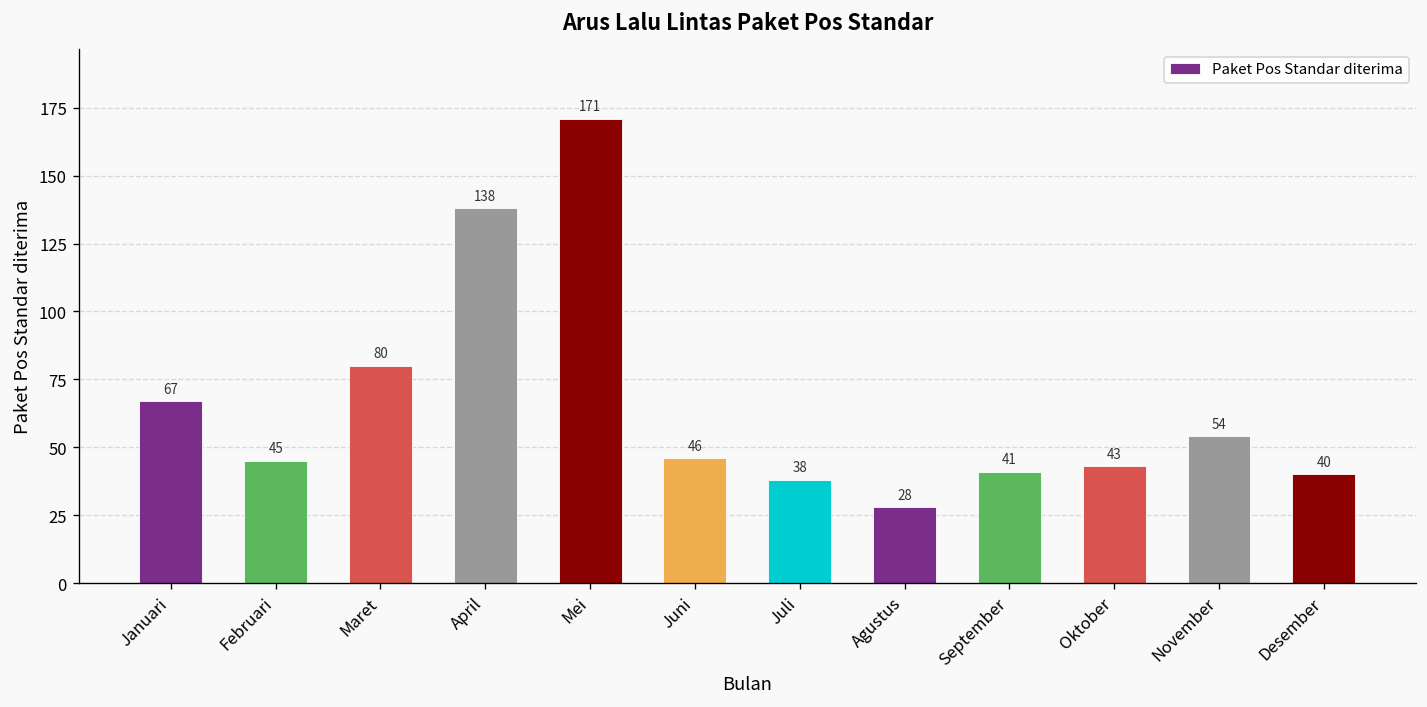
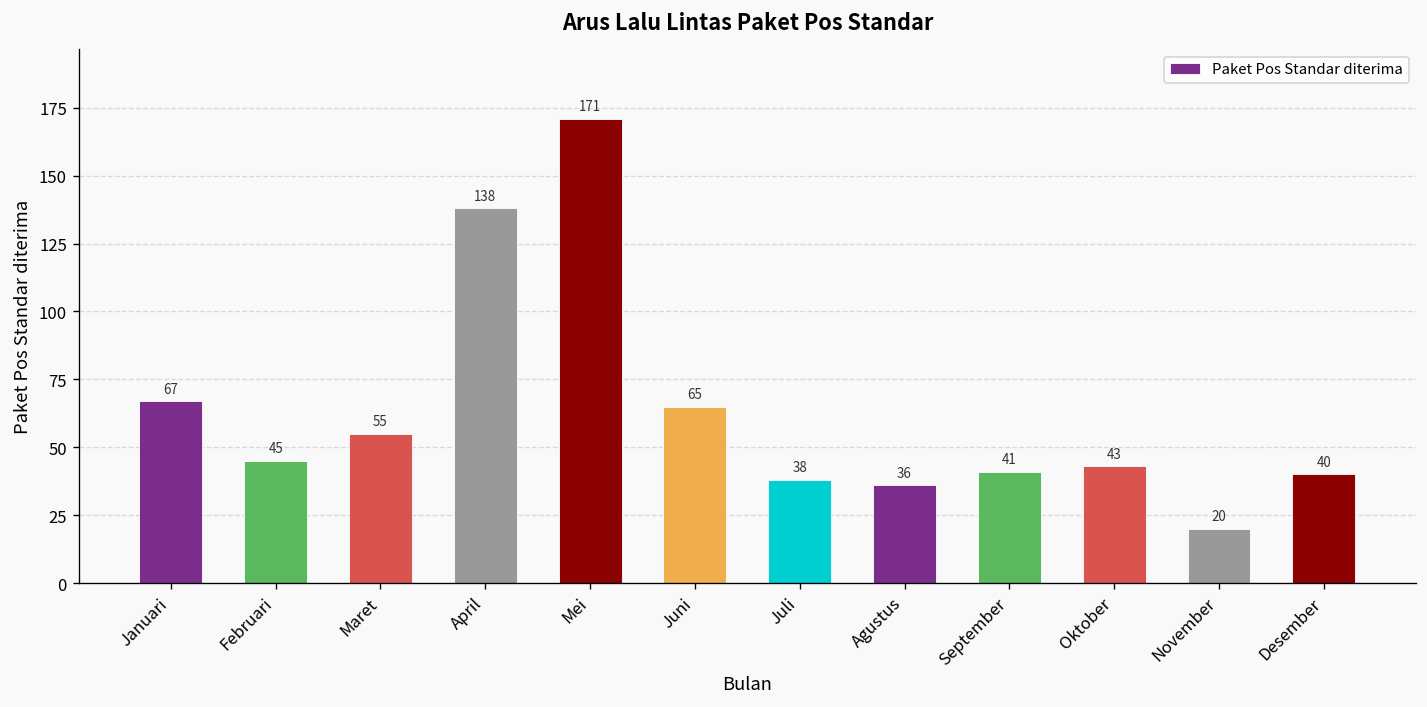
  {
    "Januari": 67,
    "Februari": 45,
-   "Maret": 80,
+   "Maret": 55,
    "April": 138,
    "Mei": 171,
-   "Juni": 46,
+   "Juni": 65,
    "Juli": 38,
-   "Agustus": 28,
+   "Agustus": 36,
    "September": 41,
    "Oktober": 43,
-   "November": 54,
+   "November": 20,
    "Desember": 40
  }
